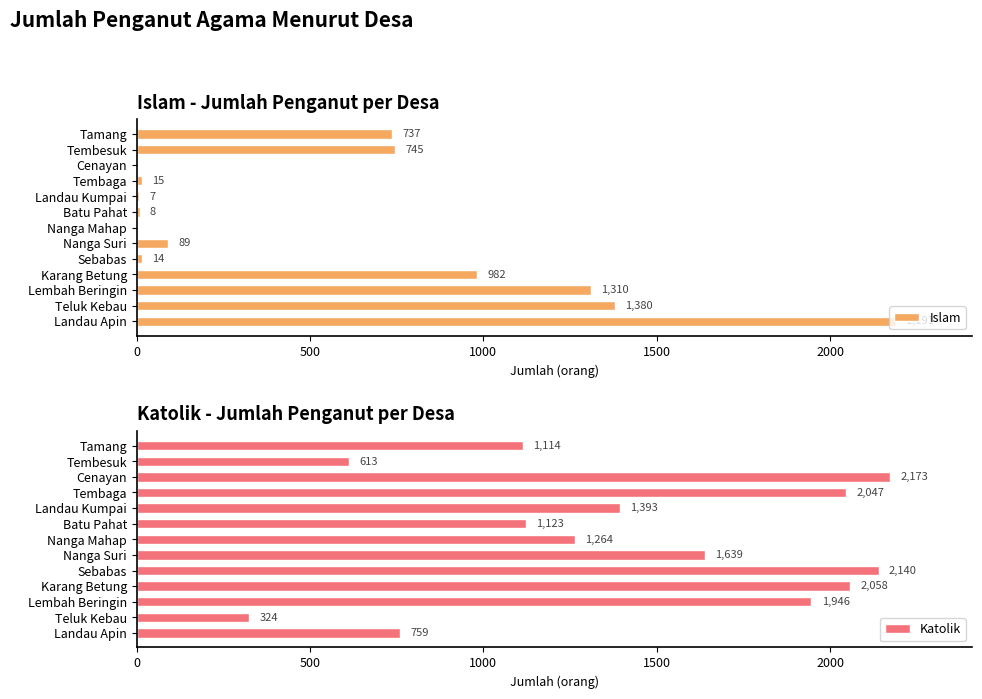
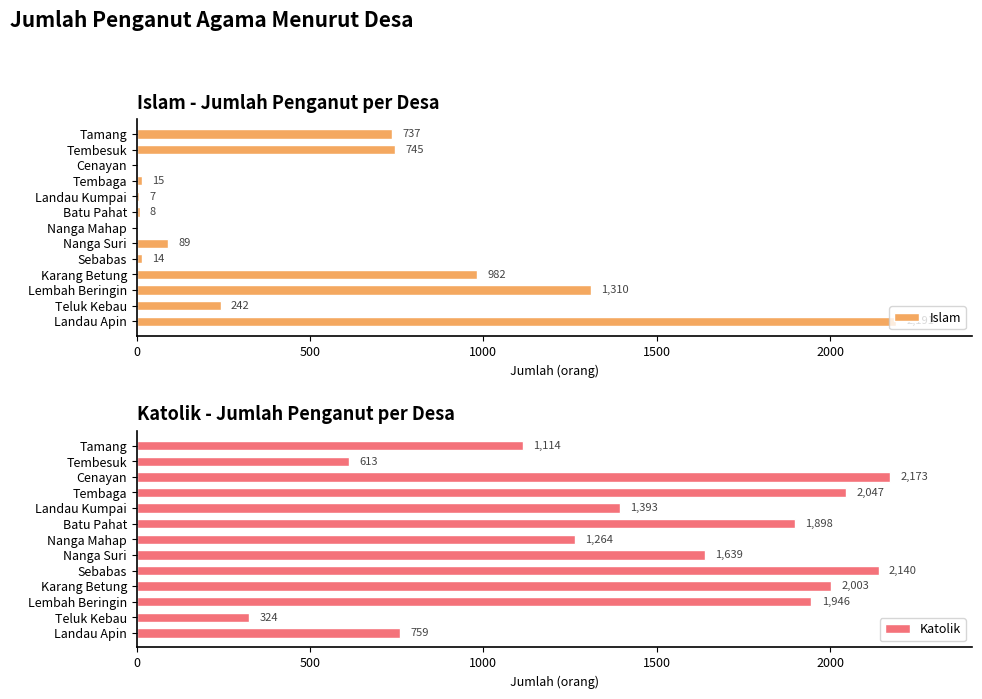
  {
    "Islam - Jumlah Penganut per Desa": {
      "Tamang": "737",
      "Tembesuk": "745",
      "Tembaga": "15",
      "Landau Kumpai": "7",
      "Batu Pahat": "8",
      "Nanga Suri": "89",
      "Sebabas": "14",
      "Karang Betung": "982",
      "Lembah Beringin": "1,310",
-     "Teluk Kebau": "1,380"
+     "Teluk Kebau": "242"
    },
    "Katolik - Jumlah Penganut per Desa": {
      "Tamang": "1,114",
      "Tembesuk": "613",
      "Cenayan": "2,173",
      "Tembaga": "2,047",
      "Landau Kumpai": "1,393",
-     "Batu Pahat": "1,123",
+     "Batu Pahat": "1,898",
      "Nanga Mahap": "1,264",
      "Nanga Suri": "1,639",
      "Sebabas": "2,140",
-     "Karang Betung": "2,058",
+     "Karang Betung": "2,003",
      "Lembah Beringin": "1,946",
      "Teluk Kebau": "324",
      "Landau Apin": "759"
    }
  }
